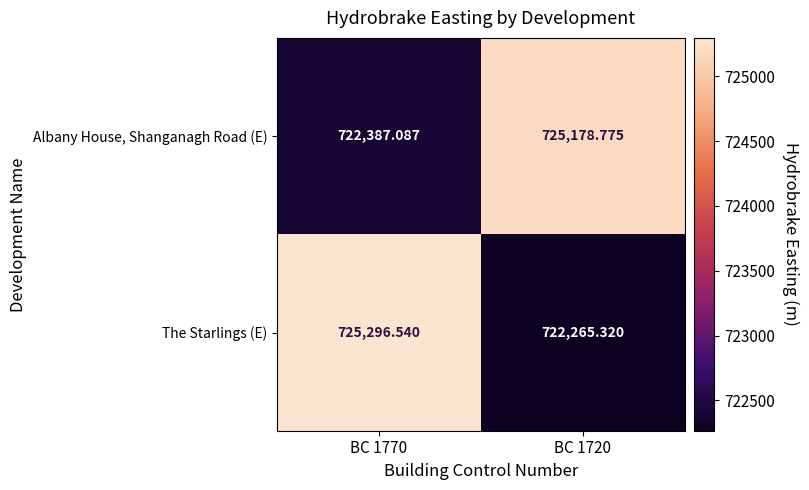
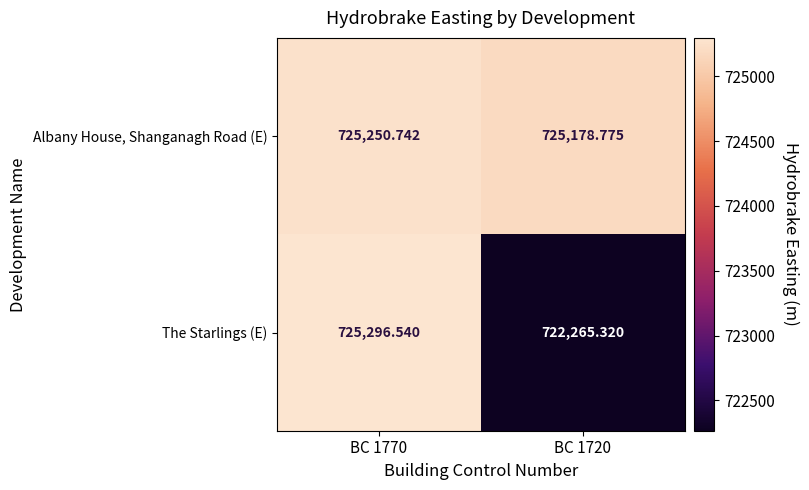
  {
    "Albany House, Shanganagh Road (E)": {
-     "BC 1770": "722,387.087",
+     "BC 1770": "725,250.742",
      "BC 1720": "725,178.775"
    },
    "The Starlings (E)": {
      "BC 1770": "725,296.540",
      "BC 1720": "722,265.320"
    }
  }
